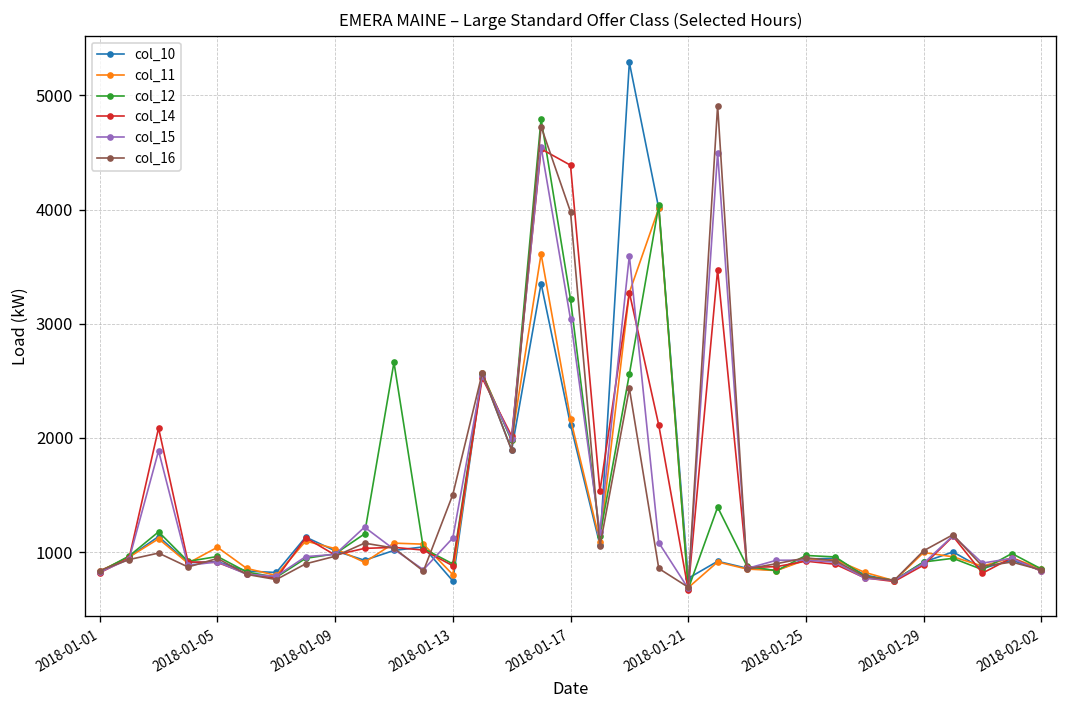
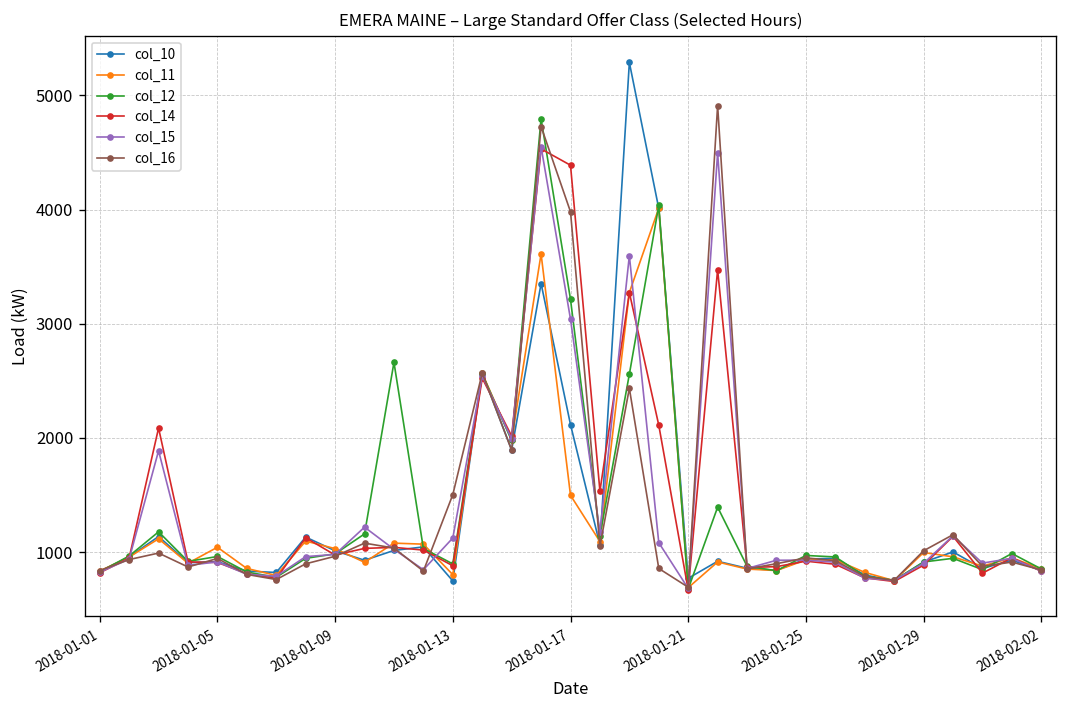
  {
    "col_10": {
      "2018-01-13": 700,
      "2018-01-17": 2100,
      "2018-01-21": 800
    },
    "col_11": {
      "2018-01-05": 1000,
      "2018-01-13": 800,
-     "2018-01-17": 2200
+     "2018-01-17": 1500
    },
    "col_12": {
      "2018-01-17": 3200
    },
    "col_14": {
      "2018-01-17": 4400
    },
    "col_15": {
      "2018-01-13": 1100,
      "2018-01-17": 3000
    },
    "col_16": {
      "2018-01-13": 1500,
      "2018-01-17": 4000
    }
  }
